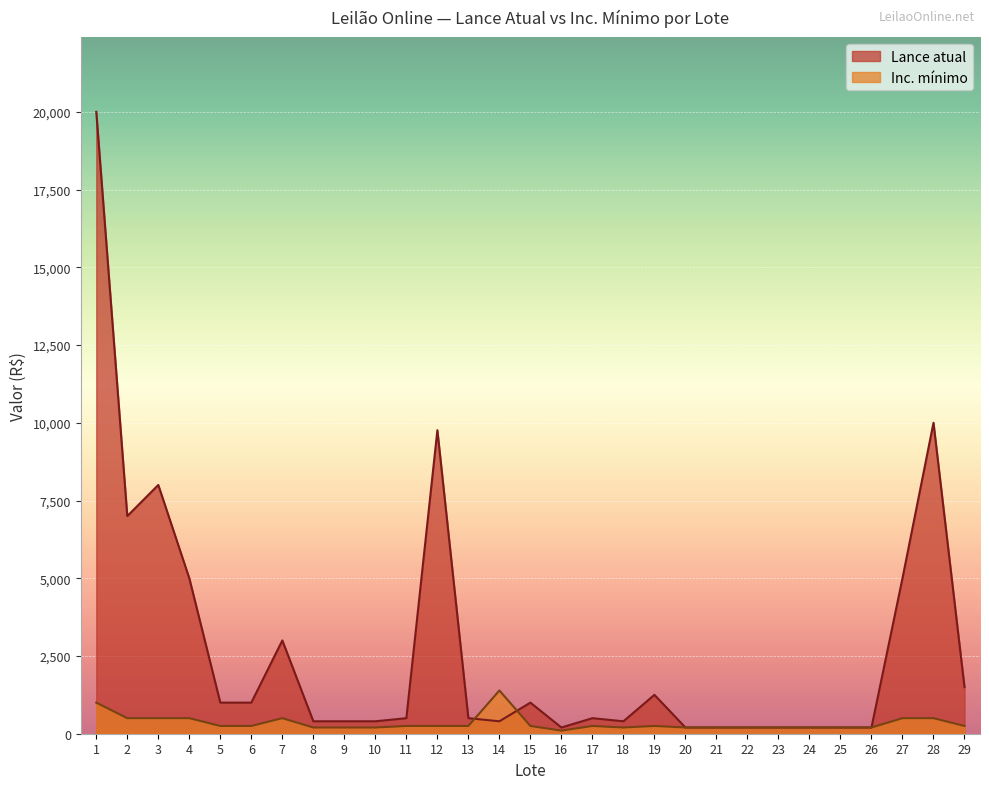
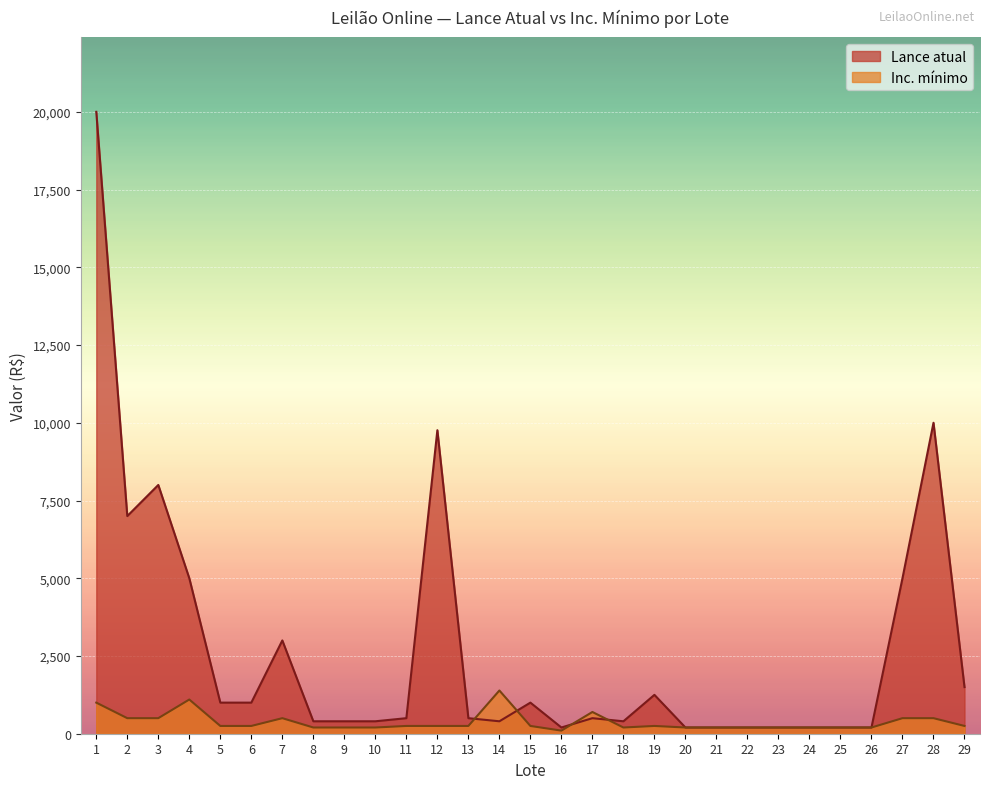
  {
    "Lance atual": {
      "1": "20,000",
      "2": "7,000",
      "3": "8,000",
      "4": "5,000",
      "5": "1,000",
      "6": "1,000",
      "7": "3,000",
      "8": "400",
      "9": "400",
      "10": "400",
      "11": "500",
      "12": "9,800",
      "13": "500",
      "14": "400",
      "15": "1,000",
      "16": "200",
      "17": "500",
      "18": "400",
      "19": "1,300",
      "27": "5,000",
      "28": "10,000",
      "29": "1,500"
    },
    "Inc. mínimo": {
      "1": "1,000",
      "2": "500",
      "3": "500",
-     "4": "500",
+     "4": "1,100",
      "5": "300",
      "6": "300",
      "7": "500",
      "8": "200",
      "9": "200",
      "10": "200",
      "11": "300",
      "12": "300",
      "13": "300",
      "14": "1,400",
      "15": "300",
      "16": "100",
-     "17": "300",
+     "17": "700",
      "18": "200",
      "19": "300",
      "27": "500",
      "28": "500",
      "29": "300"
    }
  }
